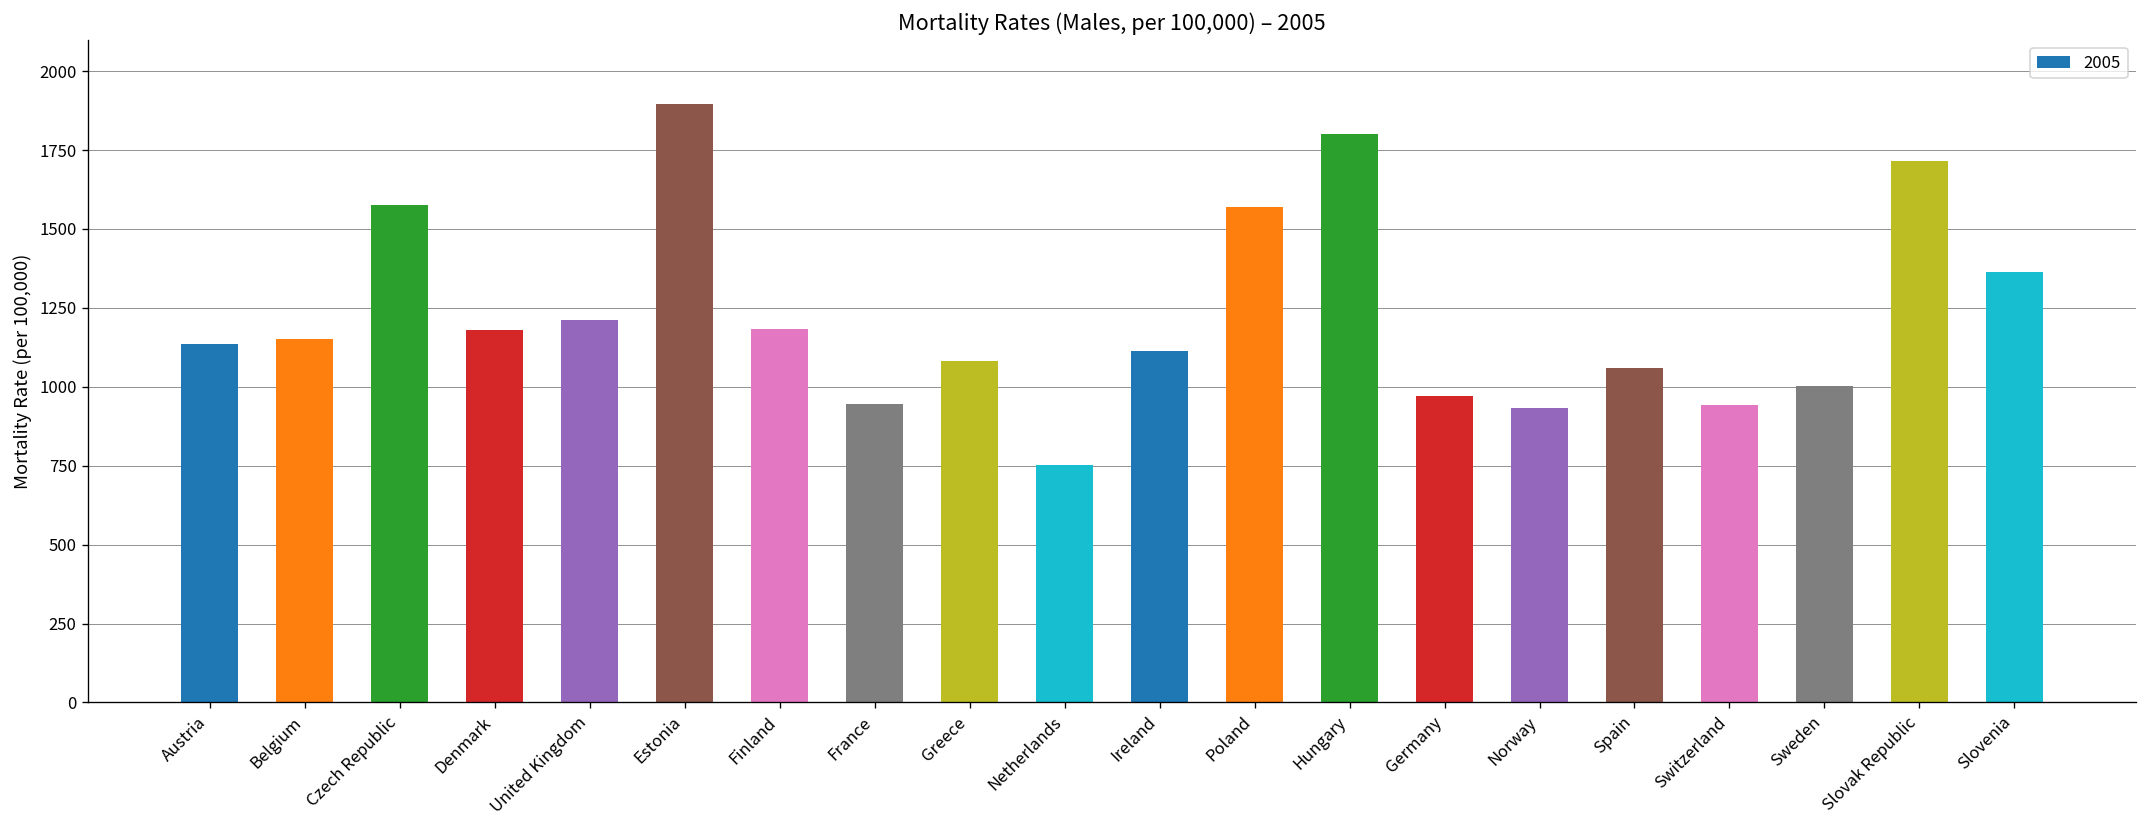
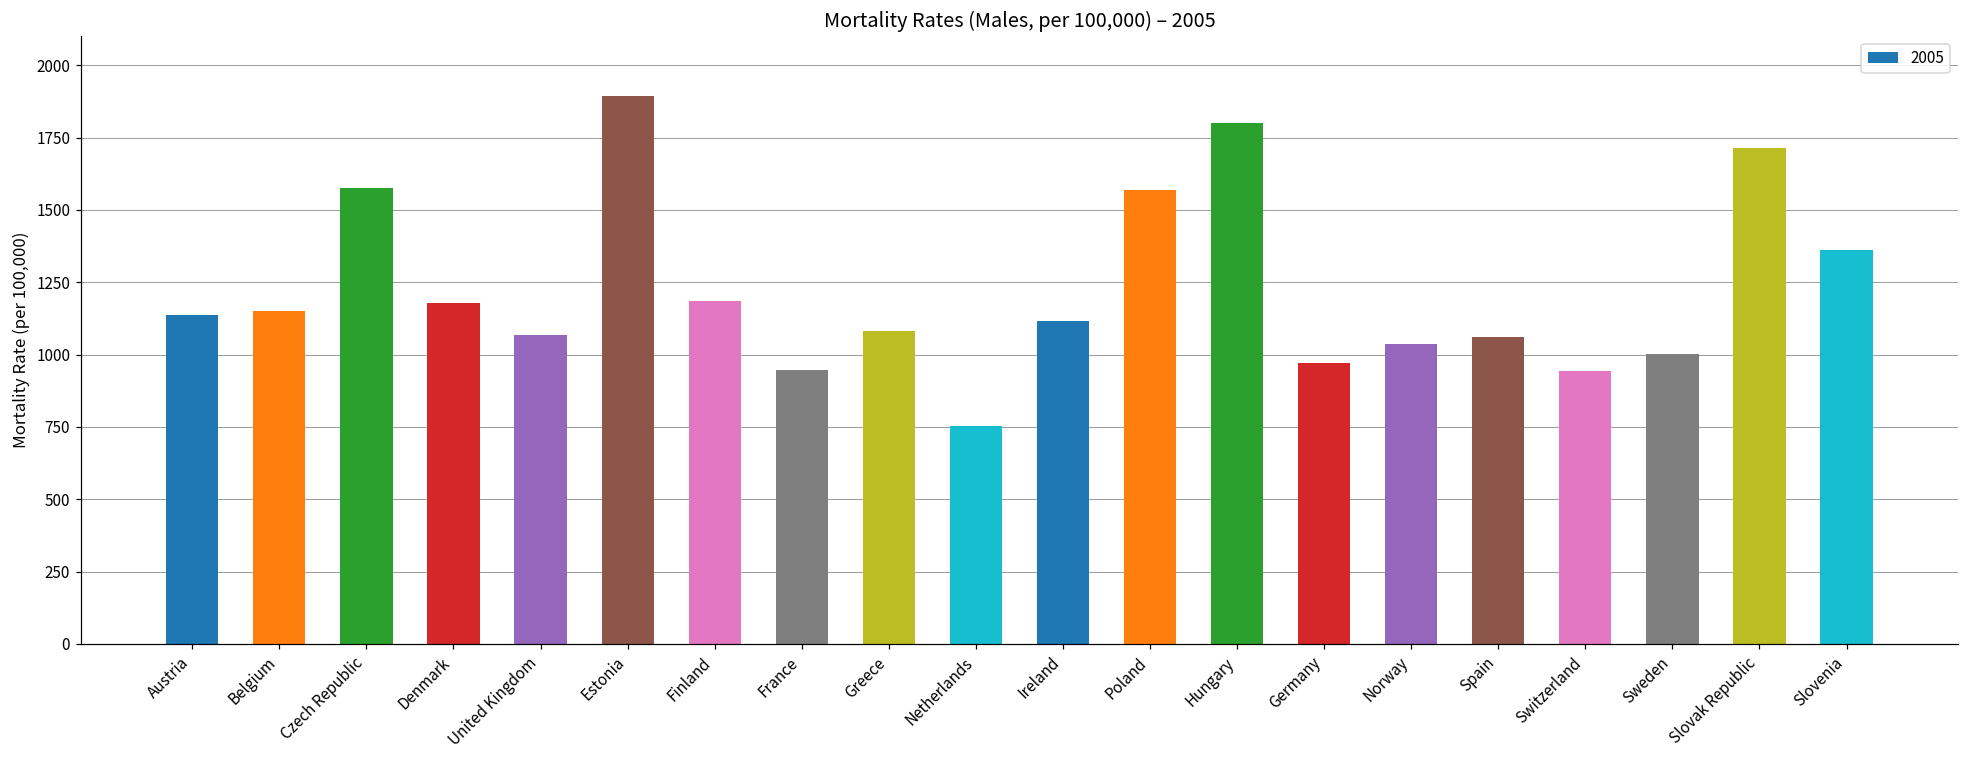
  {
    "Austria": 1140,
    "Belgium": 1150,
    "Czech Republic": 1580,
    "Denmark": 1180,
-   "United Kingdom": 1210,
+   "United Kingdom": 1070,
    "Estonia": 1900,
    "Finland": 1180,
    "France": 950,
    "Greece": 1080,
    "Netherlands": 750,
    "Ireland": 1110,
    "Poland": 1570,
    "Hungary": 1800,
    "Germany": 970,
-   "Norway": 930,
+   "Norway": 1040,
    "Spain": 1060,
    "Switzerland": 940,
    "Sweden": 1000,
    "Slovak Republic": 1710,
    "Slovenia": 1360
  }
